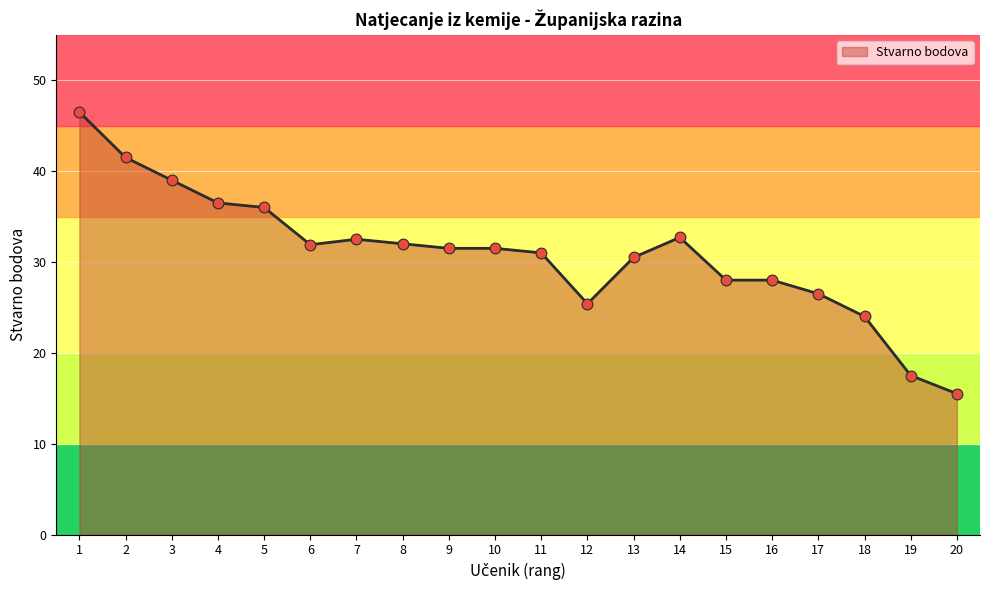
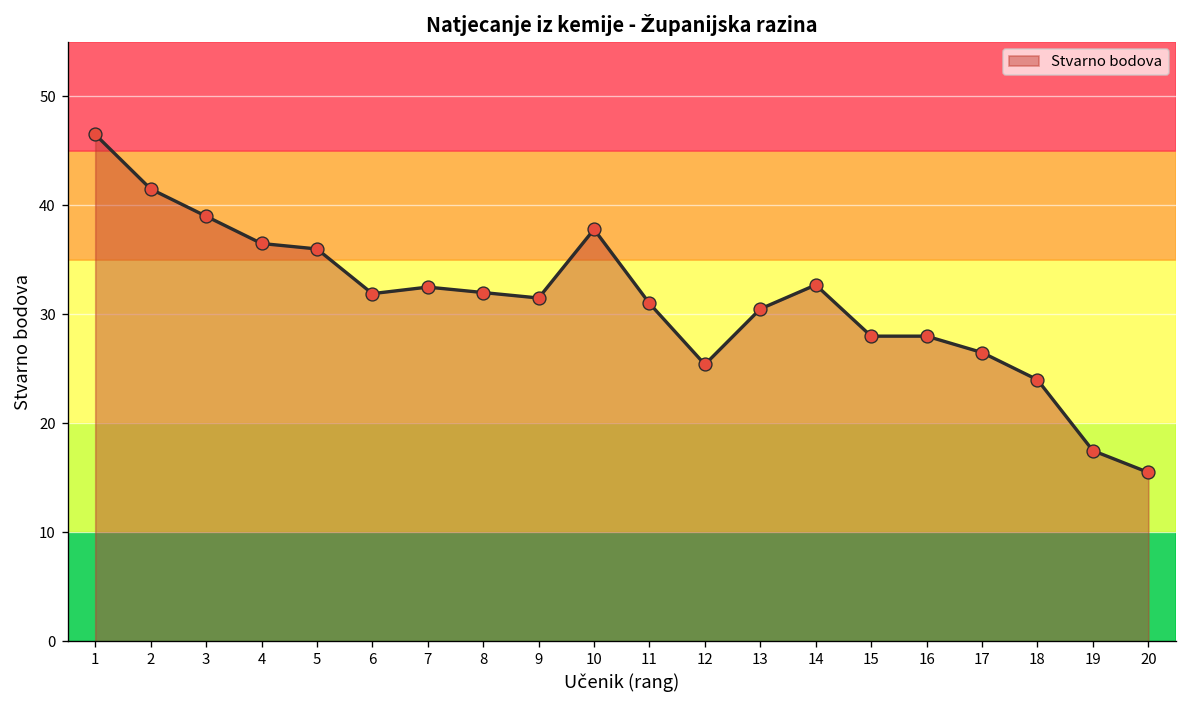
  {
    "1": 47,
    "2": 42,
    "3": 39,
    "4": 37,
    "5": 36,
    "6": 32,
    "7": 33,
    "8": 32,
    "9": 32,
-   "10": 32,
+   "10": 38,
    "11": 31,
    "12": 25,
    "13": 31,
    "14": 33,
    "15": 28,
    "16": 28,
    "17": 27,
    "18": 24,
    "19": 18,
    "20": 16
  }
